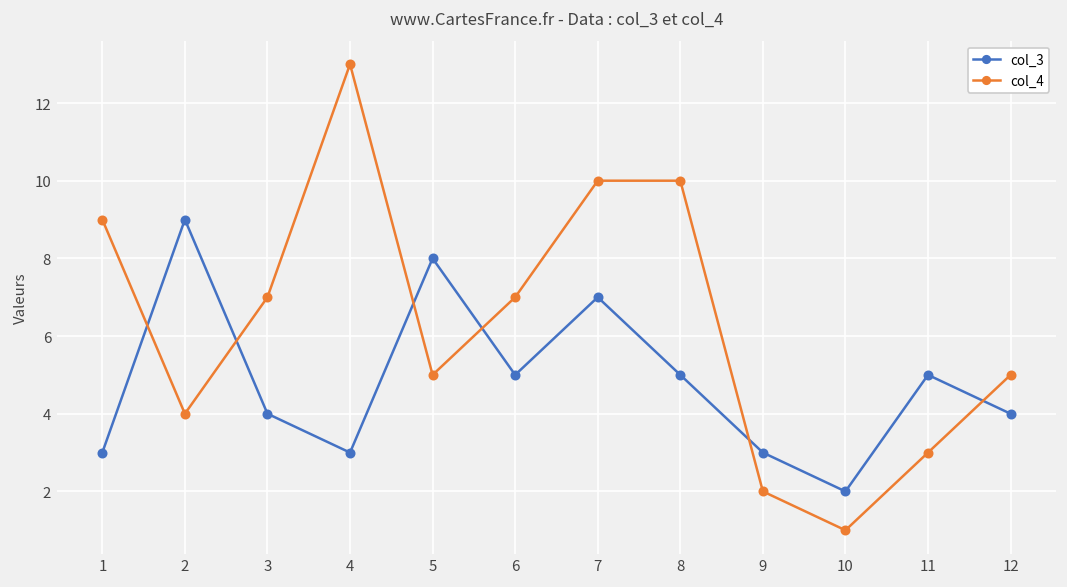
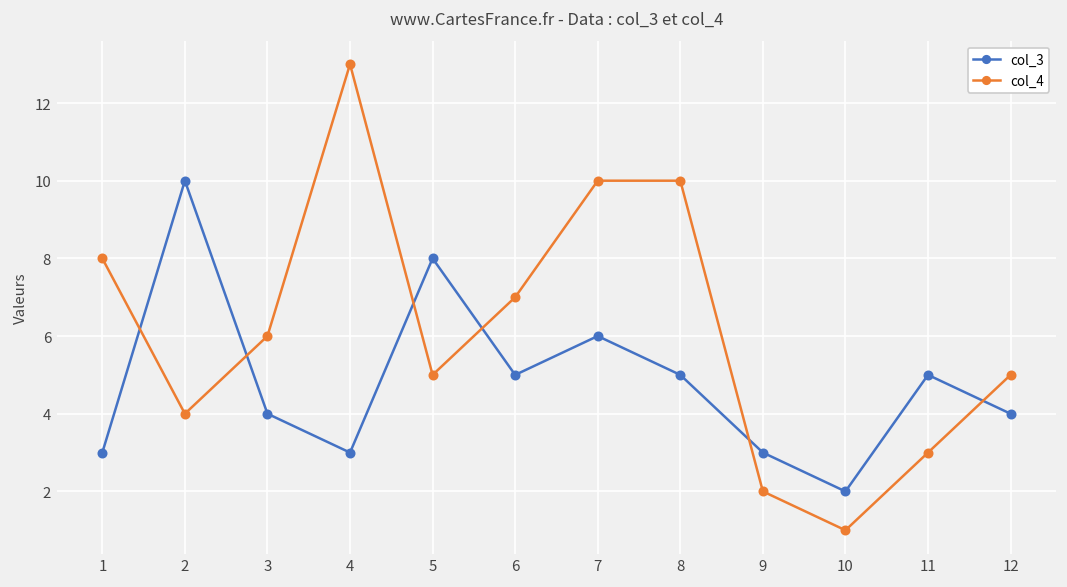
  {
    "col_3": {
      "1": 3,
-     "2": 9,
+     "2": 10,
      "3": 4,
      "4": 3,
      "5": 8,
      "6": 5,
-     "7": 7,
+     "7": 6,
      "8": 5,
      "9": 3,
      "10": 2,
      "11": 5,
      "12": 4
    },
    "col_4": {
-     "1": 9,
+     "1": 8,
      "2": 4,
-     "3": 7,
+     "3": 6,
      "4": 13,
      "5": 5,
      "6": 7,
      "7": 10,
      "8": 10,
      "9": 2,
      "10": 1,
      "11": 3,
      "12": 5
    }
  }
